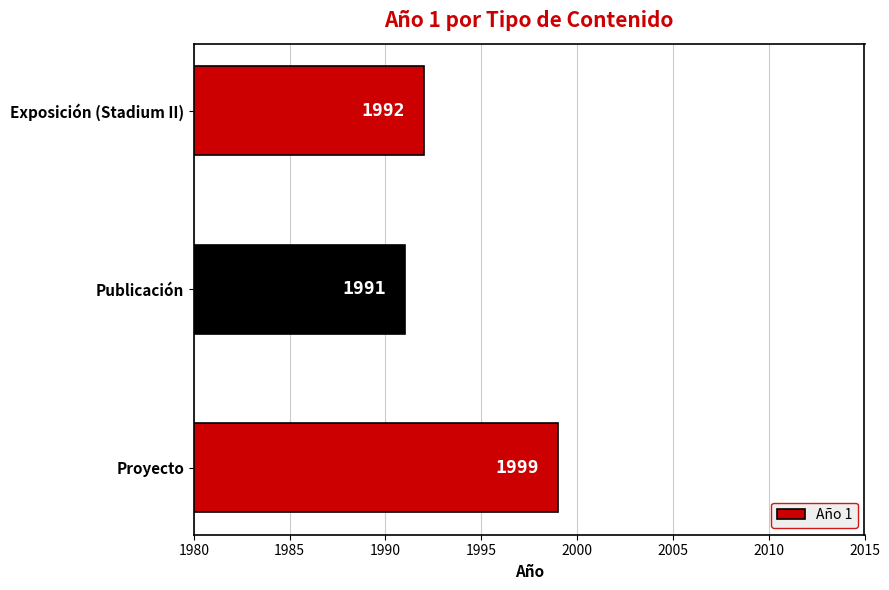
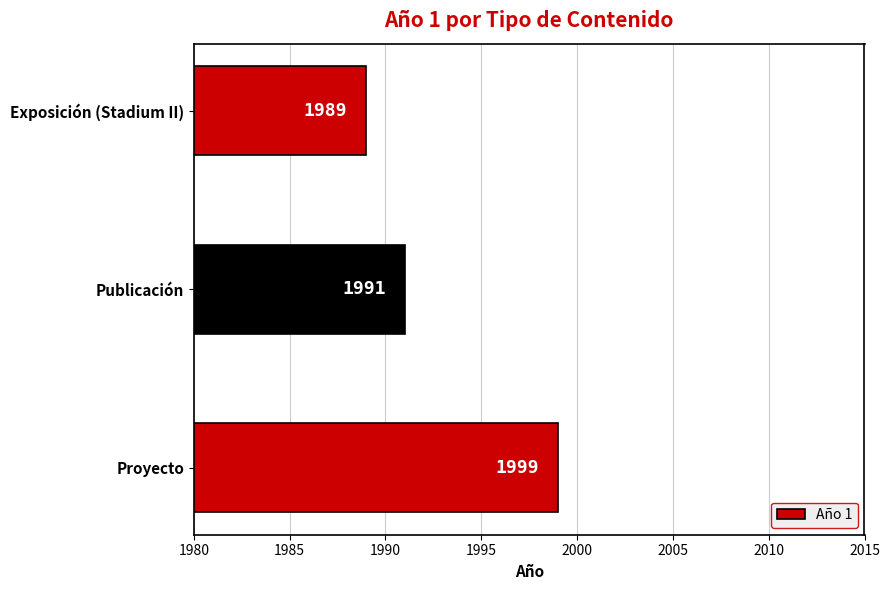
  {
-   "Exposición (Stadium II)": 1992,
+   "Exposición (Stadium II)": 1989,
    "Publicación": 1991,
    "Proyecto": 1999
  }
